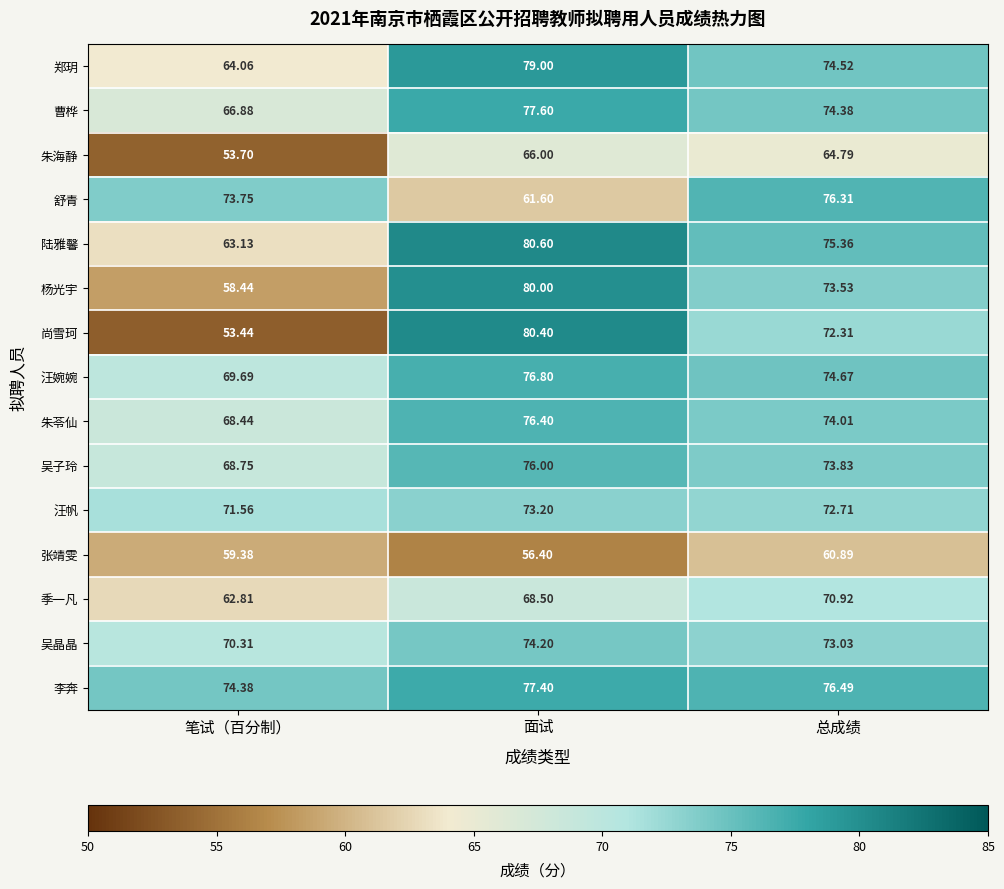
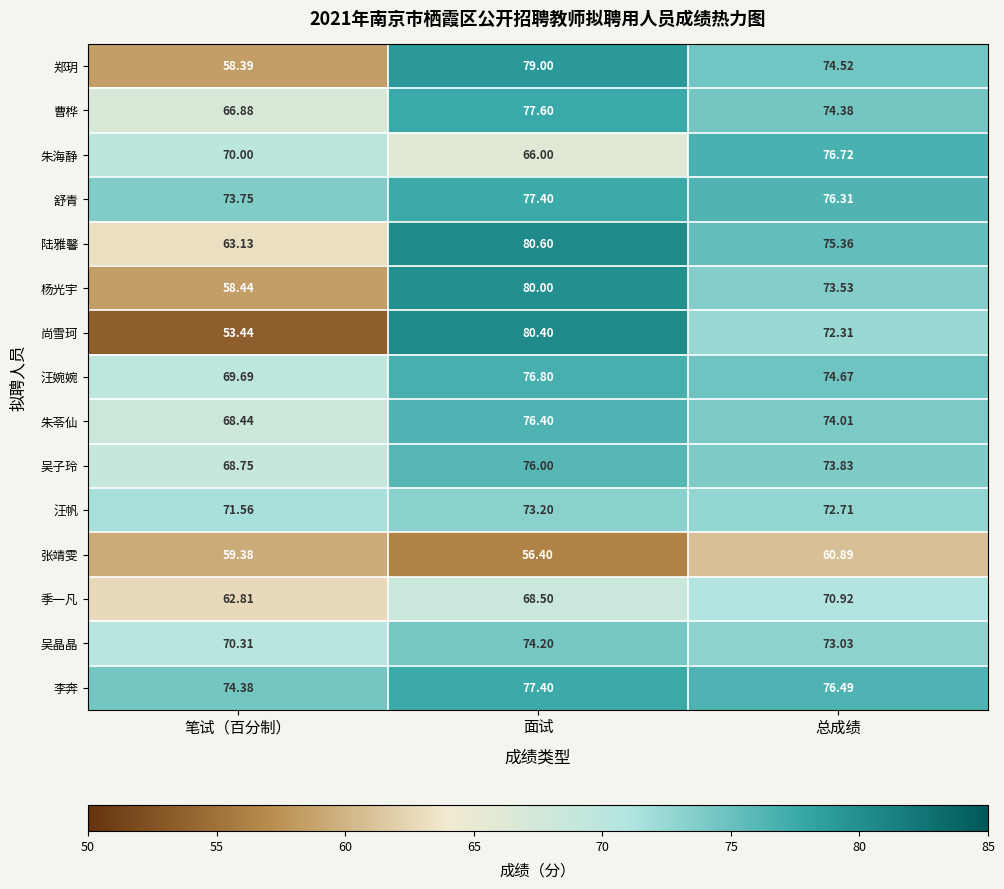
  {
    "郑玥": {
-     "笔试（百分制）": 64.06,
+     "笔试（百分制）": 58.39,
      "面试": 79.00,
      "总成绩": 74.52
    },
    "曹桦": {
      "笔试（百分制）": 66.88,
      "面试": 77.60,
      "总成绩": 74.38
    },
    "朱海静": {
-     "笔试（百分制）": 53.70,
+     "笔试（百分制）": 70.00,
      "面试": 66.00,
-     "总成绩": 64.79
+     "总成绩": 76.72
    },
    "舒青": {
      "笔试（百分制）": 73.75,
-     "面试": 61.60,
+     "面试": 77.40,
      "总成绩": 76.31
    },
    "陆雅馨": {
      "笔试（百分制）": 63.13,
      "面试": 80.60,
      "总成绩": 75.36
    },
    "杨光宇": {
      "笔试（百分制）": 58.44,
      "面试": 80.00,
      "总成绩": 73.53
    },
    "尚雪珂": {
      "笔试（百分制）": 53.44,
      "面试": 80.40,
      "总成绩": 72.31
    },
    "汪婉婉": {
      "笔试（百分制）": 69.69,
      "面试": 76.80,
      "总成绩": 74.67
    },
    "朱苓仙": {
      "笔试（百分制）": 68.44,
      "面试": 76.40,
      "总成绩": 74.01
    },
    "吴子玲": {
      "笔试（百分制）": 68.75,
      "面试": 76.00,
      "总成绩": 73.83
    },
    "汪帆": {
      "笔试（百分制）": 71.56,
      "面试": 73.20,
      "总成绩": 72.71
    },
    "张靖雯": {
      "笔试（百分制）": 59.38,
      "面试": 56.40,
      "总成绩": 60.89
    },
    "季一凡": {
      "笔试（百分制）": 62.81,
      "面试": 68.50,
      "总成绩": 70.92
    },
    "吴晶晶": {
      "笔试（百分制）": 70.31,
      "面试": 74.20,
      "总成绩": 73.03
    },
    "李奔": {
      "笔试（百分制）": 74.38,
      "面试": 77.40,
      "总成绩": 76.49
    }
  }
